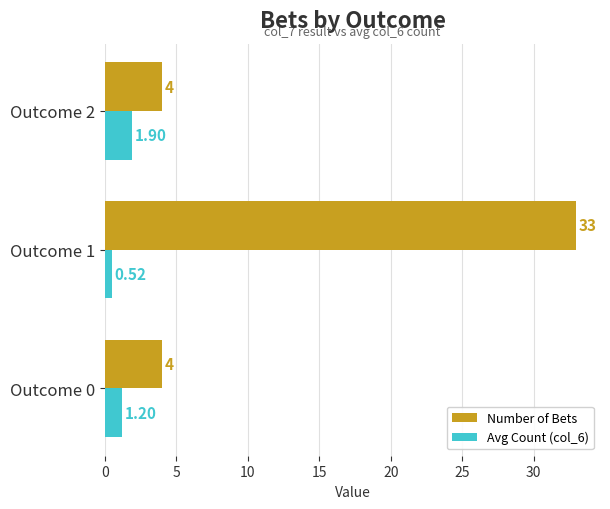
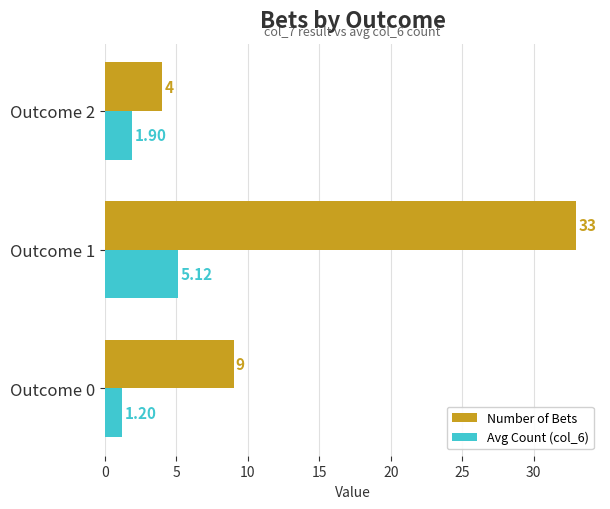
  {
    "Number of Bets": {
      "Outcome 2": 4,
      "Outcome 1": 33,
-     "Outcome 0": 4
+     "Outcome 0": 9
    },
    "Avg Count (col_6)": {
      "Outcome 2": 1.90,
-     "Outcome 1": 0.52,
+     "Outcome 1": 5.12,
      "Outcome 0": 1.20
    }
  }
